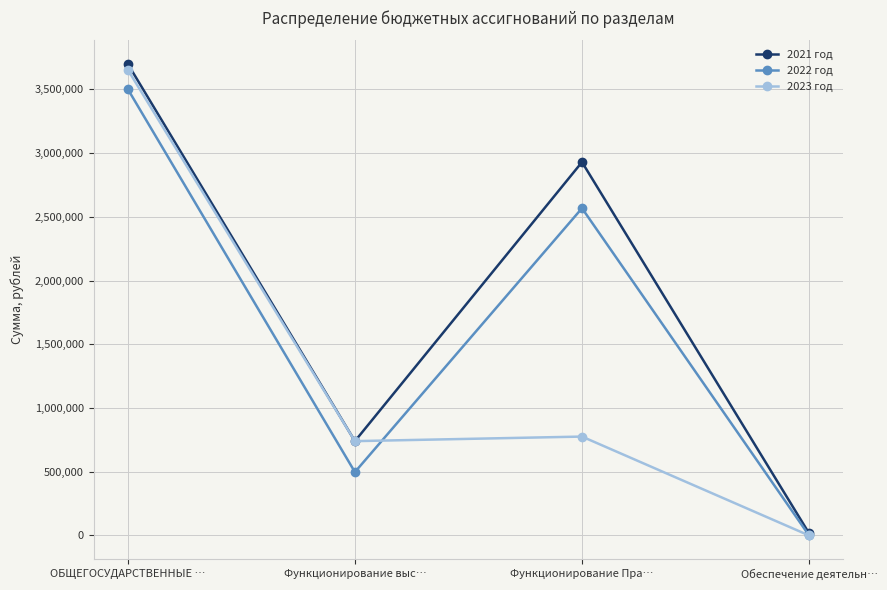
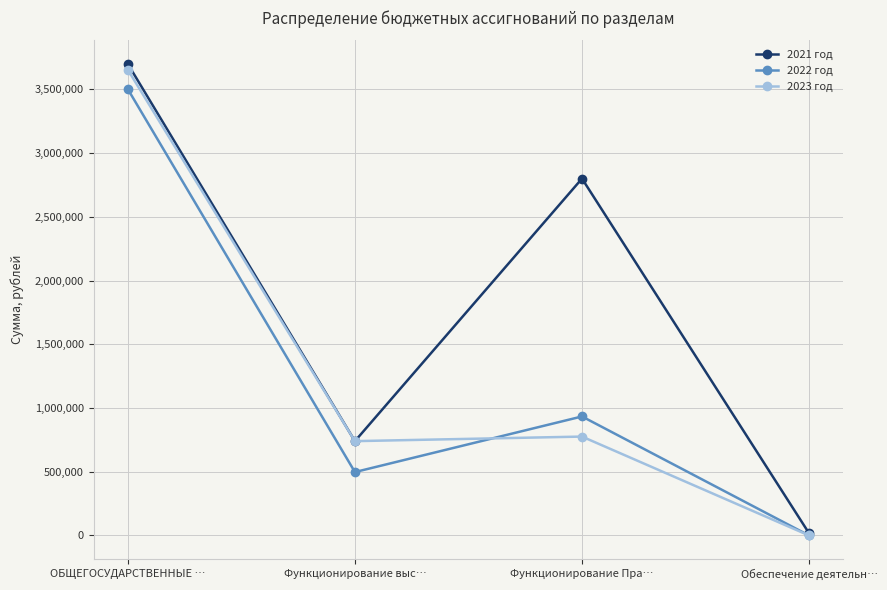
  {
    "2021 год": {
      "ОБЩЕГОСУДАРСТВЕННЫЕ …": "3,700,000",
-     "Функционирование Пра…": "2,930,000"
+     "Функционирование Пра…": "2,800,000"
    },
    "2022 год": {
      "ОБЩЕГОСУДАРСТВЕННЫЕ …": "3,500,000",
      "Функционирование выс…": "500,000",
-     "Функционирование Пра…": "2,570,000"
+     "Функционирование Пра…": "930,000"
    },
    "2023 год": {
      "ОБЩЕГОСУДАРСТВЕННЫЕ …": "3,650,000",
      "Функционирование Пра…": "780,000"
    }
  }
